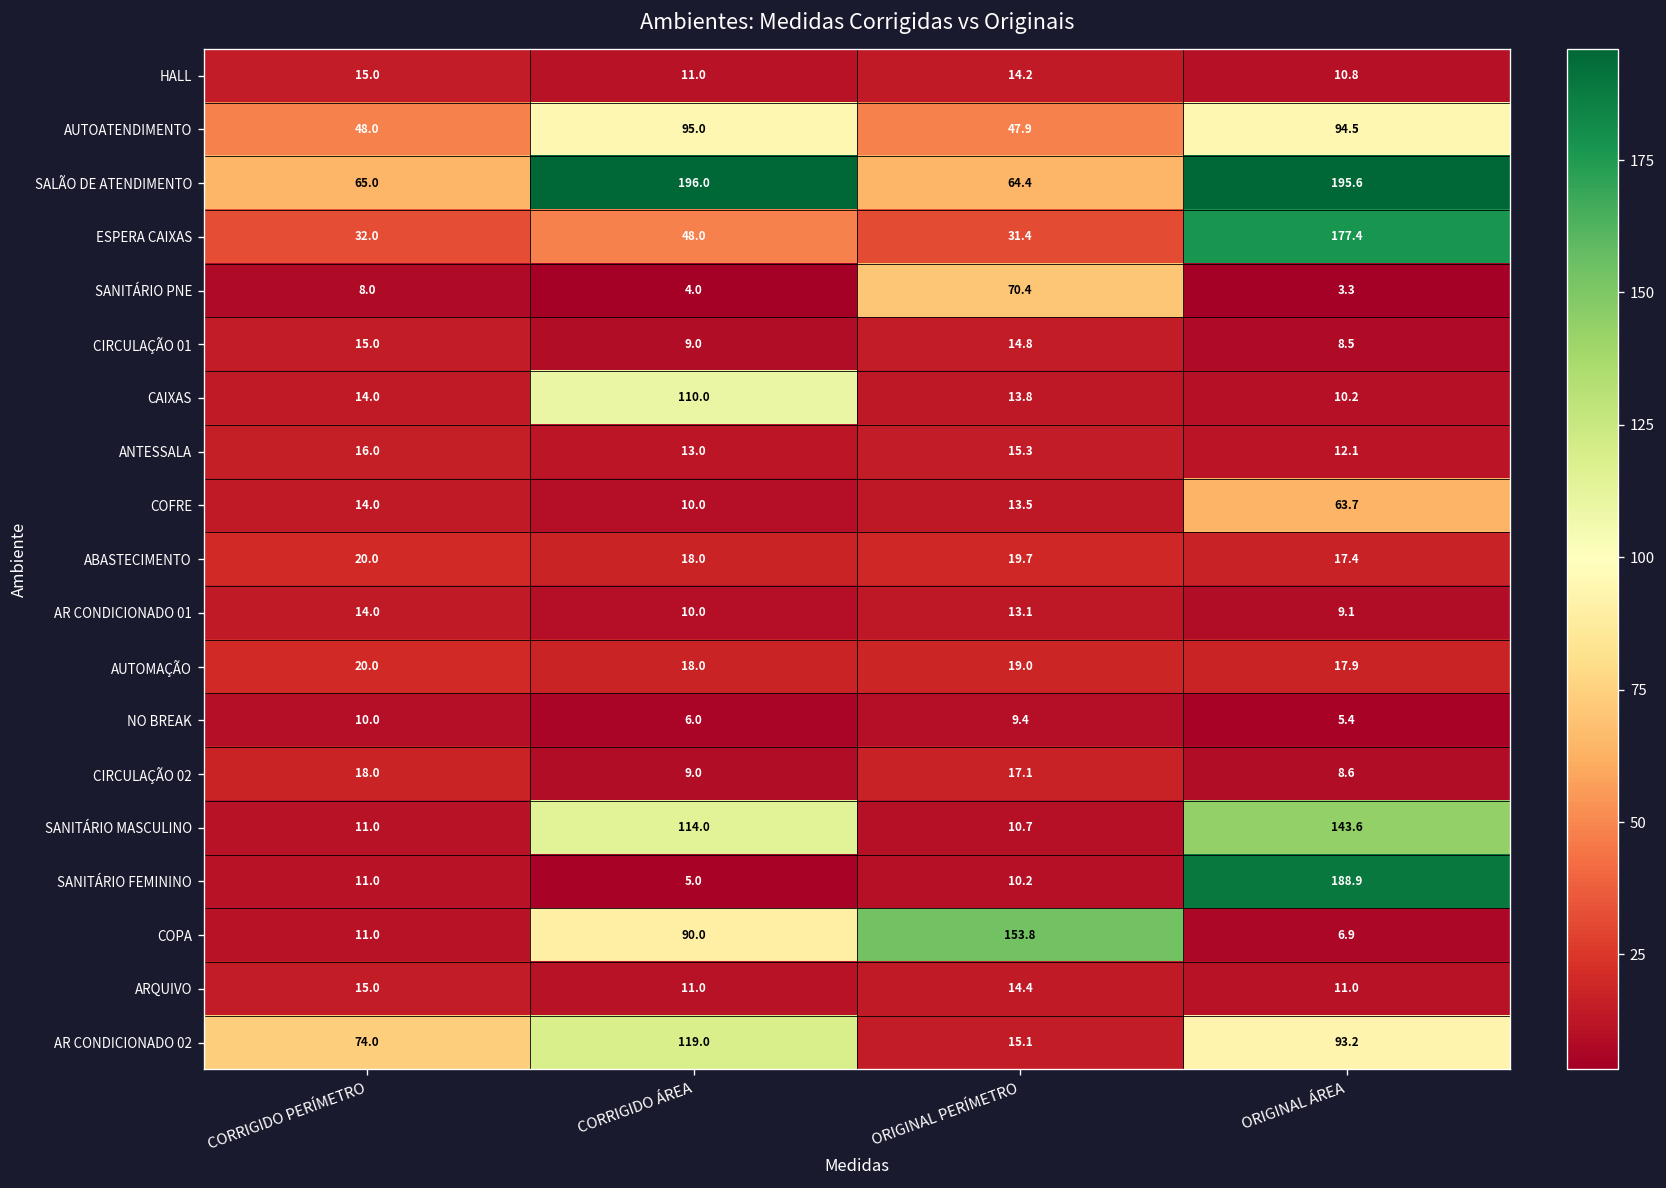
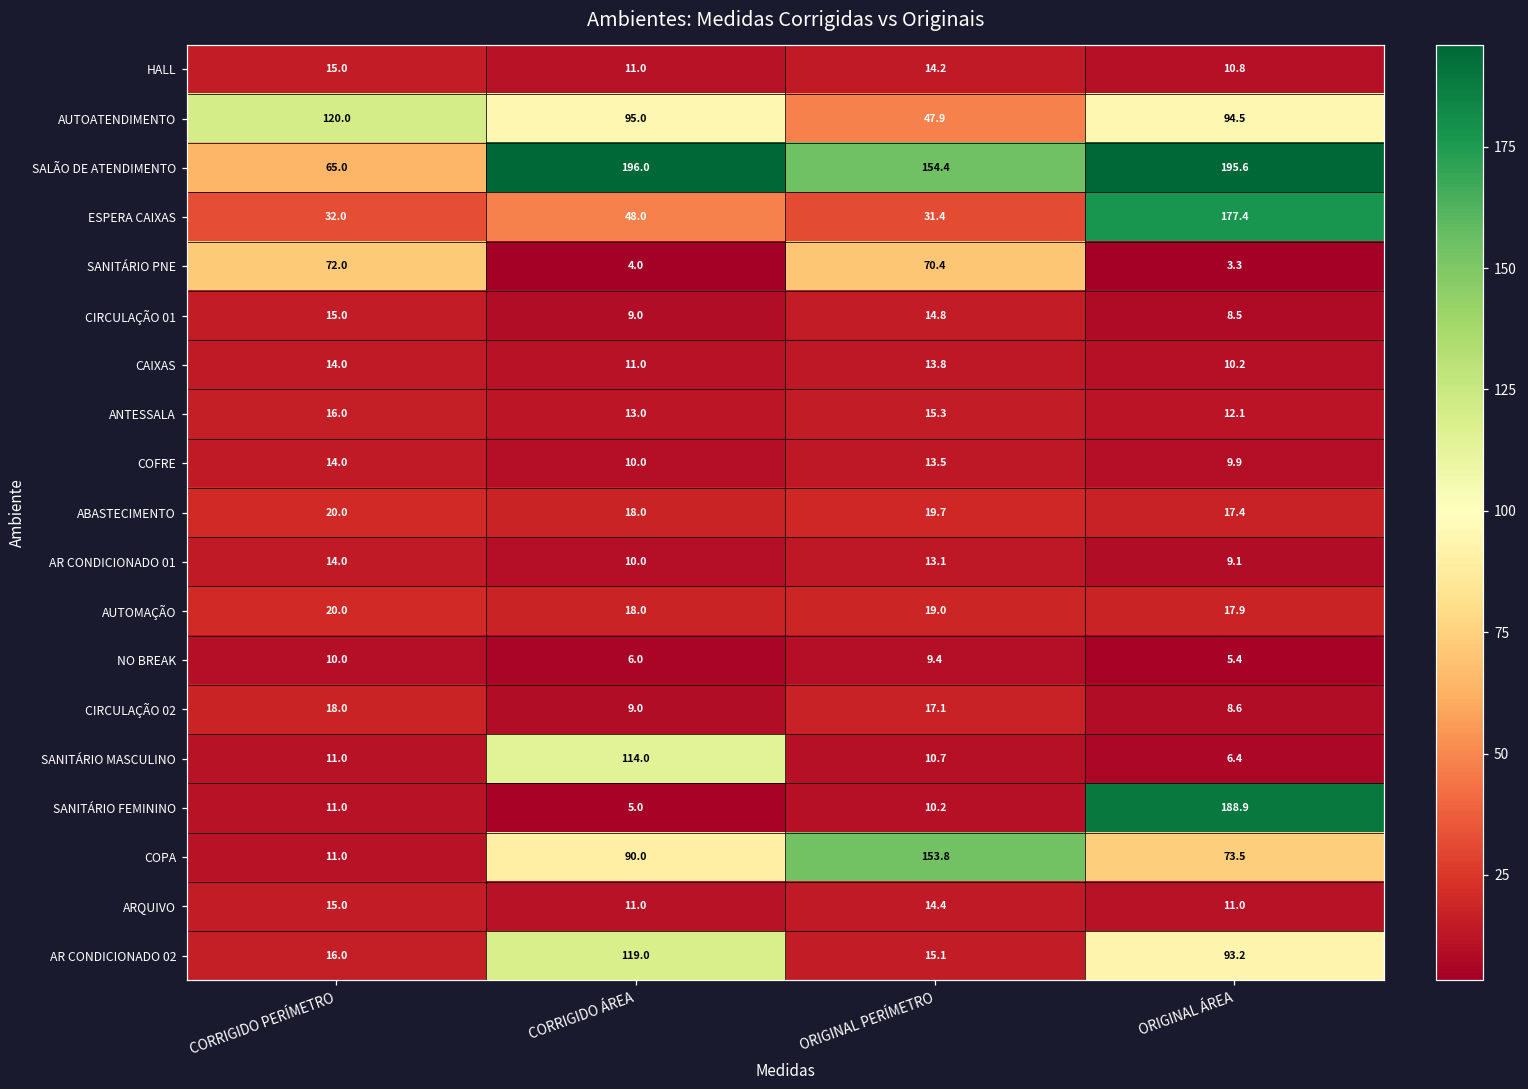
  {
    "HALL": {
      "CORRIGIDO PERÍMETRO": 15.0,
      "CORRIGIDO ÁREA": 11.0,
      "ORIGINAL PERÍMETRO": 14.2,
      "ORIGINAL ÁREA": 10.8
    },
    "AUTOATENDIMENTO": {
-     "CORRIGIDO PERÍMETRO": 48.0,
+     "CORRIGIDO PERÍMETRO": 120.0,
      "CORRIGIDO ÁREA": 95.0,
      "ORIGINAL PERÍMETRO": 47.9,
      "ORIGINAL ÁREA": 94.5
    },
    "SALÃO DE ATENDIMENTO": {
      "CORRIGIDO PERÍMETRO": 65.0,
      "CORRIGIDO ÁREA": 196.0,
-     "ORIGINAL PERÍMETRO": 64.4,
+     "ORIGINAL PERÍMETRO": 154.4,
      "ORIGINAL ÁREA": 195.6
    },
    "ESPERA CAIXAS": {
      "CORRIGIDO PERÍMETRO": 32.0,
      "CORRIGIDO ÁREA": 48.0,
      "ORIGINAL PERÍMETRO": 31.4,
      "ORIGINAL ÁREA": 177.4
    },
    "SANITÁRIO PNE": {
-     "CORRIGIDO PERÍMETRO": 8.0,
+     "CORRIGIDO PERÍMETRO": 72.0,
      "CORRIGIDO ÁREA": 4.0,
      "ORIGINAL PERÍMETRO": 70.4,
      "ORIGINAL ÁREA": 3.3
    },
    "CIRCULAÇÃO 01": {
      "CORRIGIDO PERÍMETRO": 15.0,
      "CORRIGIDO ÁREA": 9.0,
      "ORIGINAL PERÍMETRO": 14.8,
      "ORIGINAL ÁREA": 8.5
    },
    "CAIXAS": {
      "CORRIGIDO PERÍMETRO": 14.0,
-     "CORRIGIDO ÁREA": 110.0,
+     "CORRIGIDO ÁREA": 11.0,
      "ORIGINAL PERÍMETRO": 13.8,
      "ORIGINAL ÁREA": 10.2
    },
    "ANTESSALA": {
      "CORRIGIDO PERÍMETRO": 16.0,
      "CORRIGIDO ÁREA": 13.0,
      "ORIGINAL PERÍMETRO": 15.3,
      "ORIGINAL ÁREA": 12.1
    },
    "COFRE": {
      "CORRIGIDO PERÍMETRO": 14.0,
      "CORRIGIDO ÁREA": 10.0,
      "ORIGINAL PERÍMETRO": 13.5,
-     "ORIGINAL ÁREA": 63.7
+     "ORIGINAL ÁREA": 9.9
    },
    "ABASTECIMENTO": {
      "CORRIGIDO PERÍMETRO": 20.0,
      "CORRIGIDO ÁREA": 18.0,
      "ORIGINAL PERÍMETRO": 19.7,
      "ORIGINAL ÁREA": 17.4
    },
    "AR CONDICIONADO 01": {
      "CORRIGIDO PERÍMETRO": 14.0,
      "CORRIGIDO ÁREA": 10.0,
      "ORIGINAL PERÍMETRO": 13.1,
      "ORIGINAL ÁREA": 9.1
    },
    "AUTOMAÇÃO": {
      "CORRIGIDO PERÍMETRO": 20.0,
      "CORRIGIDO ÁREA": 18.0,
      "ORIGINAL PERÍMETRO": 19.0,
      "ORIGINAL ÁREA": 17.9
    },
    "NO BREAK": {
      "CORRIGIDO PERÍMETRO": 10.0,
      "CORRIGIDO ÁREA": 6.0,
      "ORIGINAL PERÍMETRO": 9.4,
      "ORIGINAL ÁREA": 5.4
    },
    "CIRCULAÇÃO 02": {
      "CORRIGIDO PERÍMETRO": 18.0,
      "CORRIGIDO ÁREA": 9.0,
      "ORIGINAL PERÍMETRO": 17.1,
      "ORIGINAL ÁREA": 8.6
    },
    "SANITÁRIO MASCULINO": {
      "CORRIGIDO PERÍMETRO": 11.0,
      "CORRIGIDO ÁREA": 114.0,
      "ORIGINAL PERÍMETRO": 10.7,
-     "ORIGINAL ÁREA": 143.6
+     "ORIGINAL ÁREA": 6.4
    },
    "SANITÁRIO FEMININO": {
      "CORRIGIDO PERÍMETRO": 11.0,
      "CORRIGIDO ÁREA": 5.0,
      "ORIGINAL PERÍMETRO": 10.2,
      "ORIGINAL ÁREA": 188.9
    },
    "COPA": {
      "CORRIGIDO PERÍMETRO": 11.0,
      "CORRIGIDO ÁREA": 90.0,
      "ORIGINAL PERÍMETRO": 153.8,
-     "ORIGINAL ÁREA": 6.9
+     "ORIGINAL ÁREA": 73.5
    },
    "ARQUIVO": {
      "CORRIGIDO PERÍMETRO": 15.0,
      "CORRIGIDO ÁREA": 11.0,
      "ORIGINAL PERÍMETRO": 14.4,
      "ORIGINAL ÁREA": 11.0
    },
    "AR CONDICIONADO 02": {
-     "CORRIGIDO PERÍMETRO": 74.0,
+     "CORRIGIDO PERÍMETRO": 16.0,
      "CORRIGIDO ÁREA": 119.0,
      "ORIGINAL PERÍMETRO": 15.1,
      "ORIGINAL ÁREA": 93.2
    }
  }
